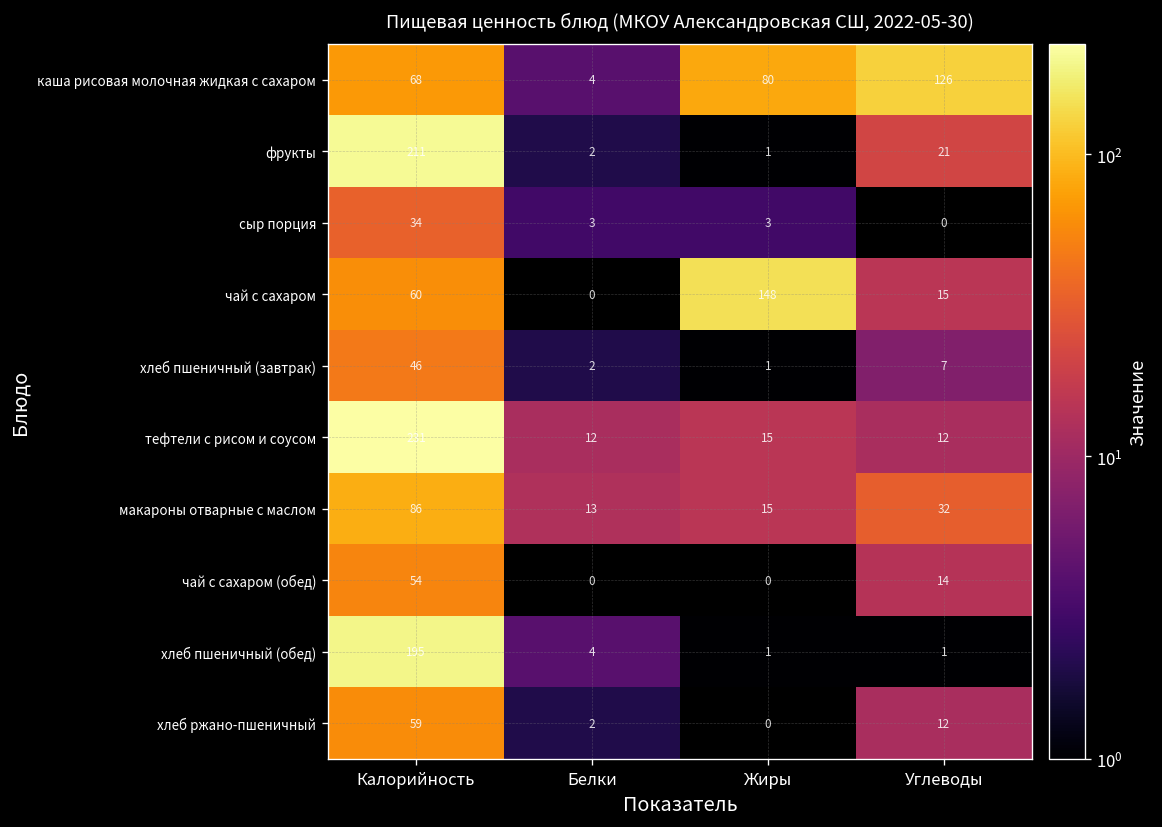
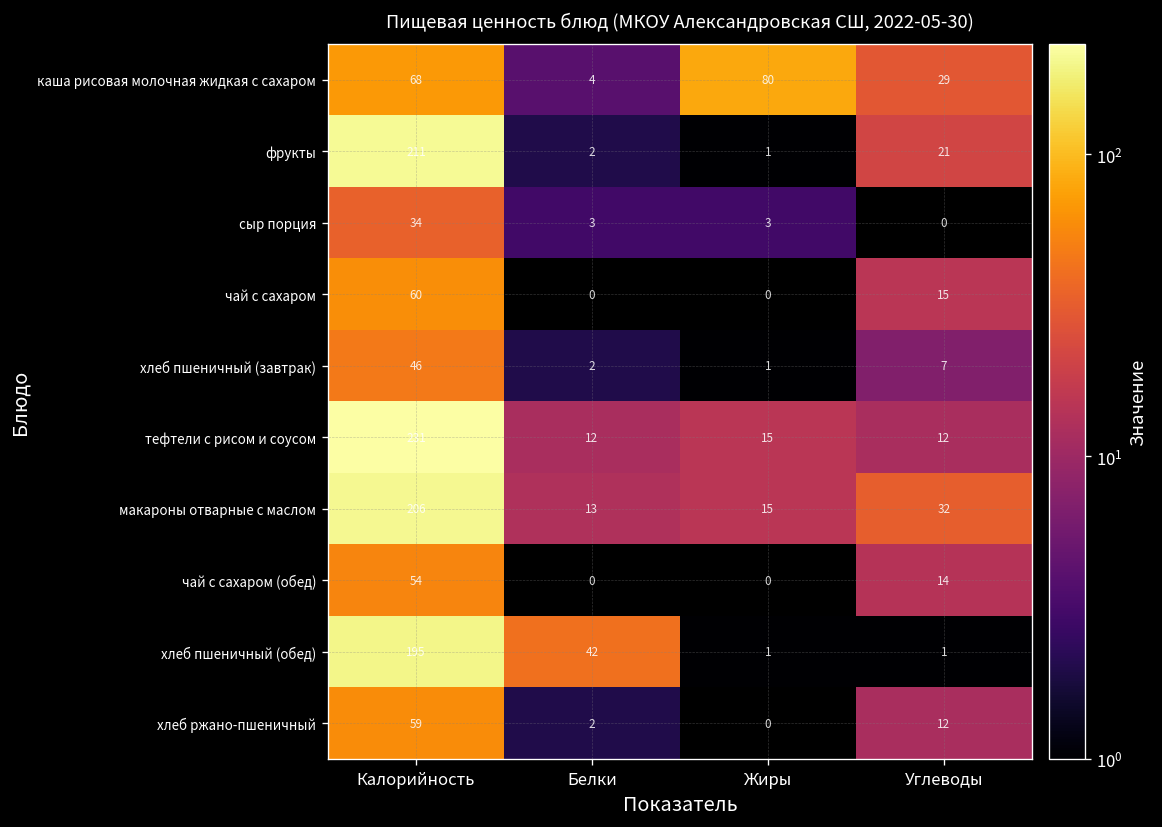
  {
    "каша рисовая молочная жидкая с сахаром": {
      "Калорийность": 68,
      "Белки": 4,
      "Жиры": 80,
-     "Углеводы": 126
+     "Углеводы": 29
    },
    "фрукты": {
      "Калорийность": 211,
      "Белки": 2,
      "Жиры": 1,
      "Углеводы": 21
    },
    "сыр порция": {
      "Калорийность": 34,
      "Белки": 3,
      "Жиры": 3,
      "Углеводы": 0
    },
    "чай с сахаром": {
      "Калорийность": 60,
      "Белки": 0,
-     "Жиры": 148,
+     "Жиры": 0,
      "Углеводы": 15
    },
    "хлеб пшеничный (завтрак)": {
      "Калорийность": 46,
      "Белки": 2,
      "Жиры": 1,
      "Углеводы": 7
    },
    "тефтели с рисом и соусом": {
      "Калорийность": 231,
      "Белки": 12,
      "Жиры": 15,
      "Углеводы": 12
    },
    "макароны отварные с маслом": {
-     "Калорийность": 86,
+     "Калорийность": 206,
      "Белки": 13,
      "Жиры": 15,
      "Углеводы": 32
    },
    "чай с сахаром (обед)": {
      "Калорийность": 54,
      "Белки": 0,
      "Жиры": 0,
      "Углеводы": 14
    },
    "хлеб пшеничный (обед)": {
      "Калорийность": 195,
-     "Белки": 4,
+     "Белки": 42,
      "Жиры": 1,
      "Углеводы": 1
    },
    "хлеб ржано-пшеничный": {
      "Калорийность": 59,
      "Белки": 2,
      "Жиры": 0,
      "Углеводы": 12
    }
  }
